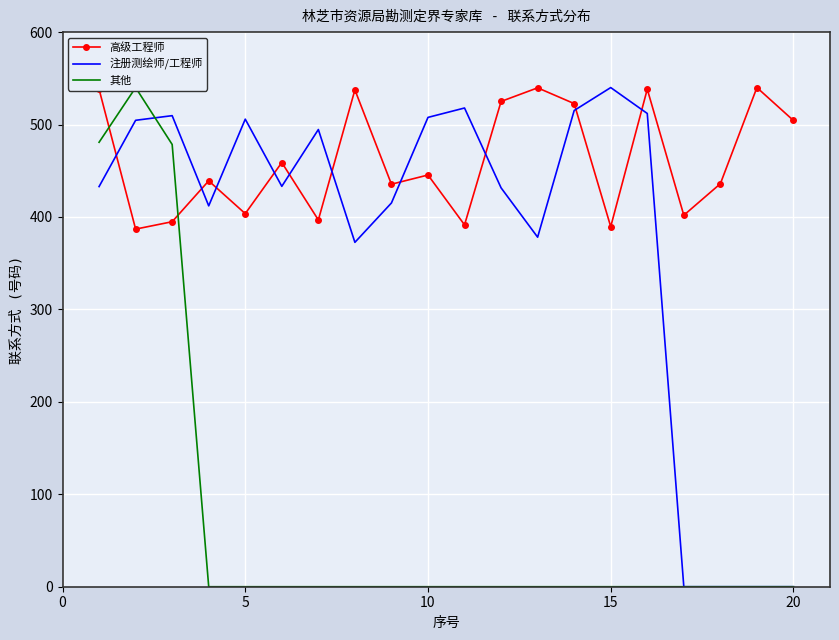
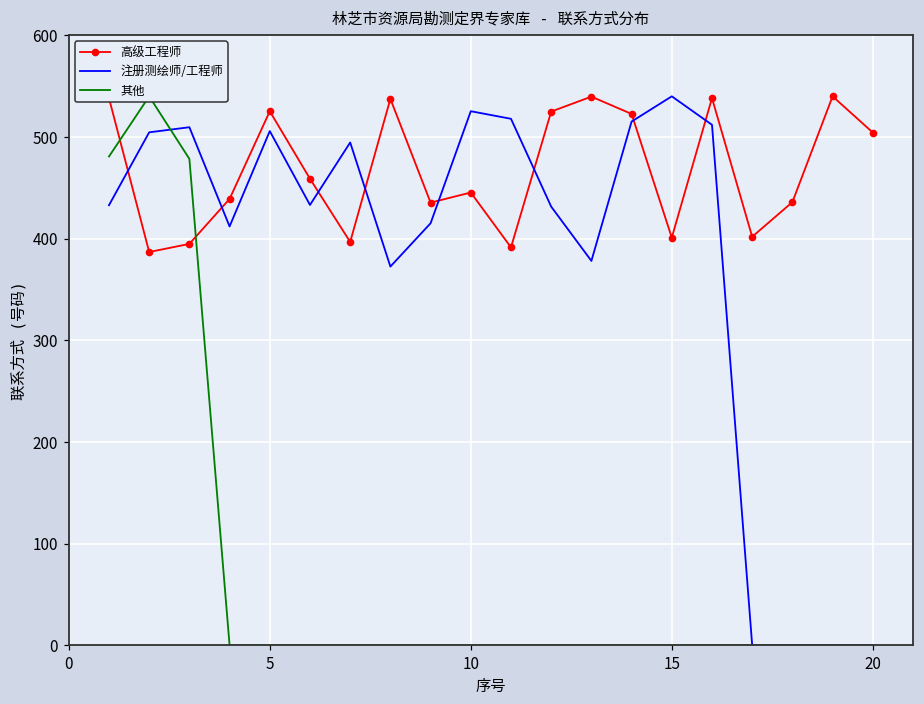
  {
    "高级工程师": {
-     "5": 400,
+     "5": 530,
      "10": 450,
-     "15": 390,
+     "15": 400,
      "20": 500
    },
    "注册测绘师/工程师": {
      "5": 510,
-     "10": 510,
+     "10": 530,
      "15": 540
    },
    "其他": {
      "5": 0,
      "10": 0,
      "15": 0
    }
  }
